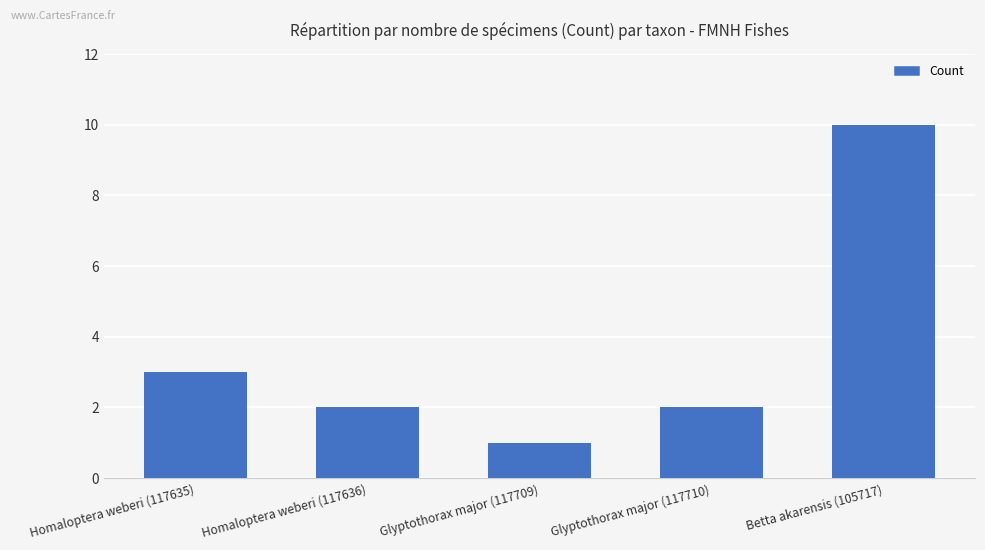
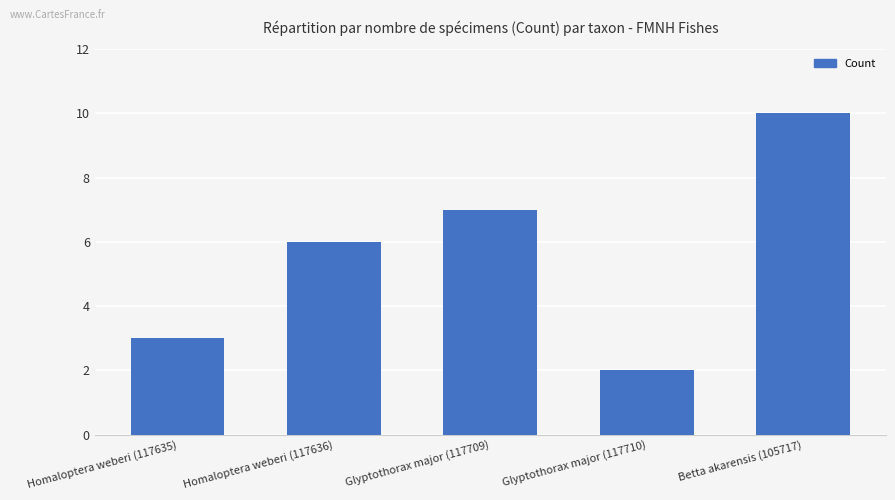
  {
    "Homaloptera weberi (117635)": 3,
-   "Homaloptera weberi (117636)": 2,
-   "Glyptothorax major (117709)": 1,
+   "Homaloptera weberi (117636)": 6,
+   "Glyptothorax major (117709)": 7,
    "Glyptothorax major (117710)": 2,
    "Betta akarensis (105717)": 10
  }
